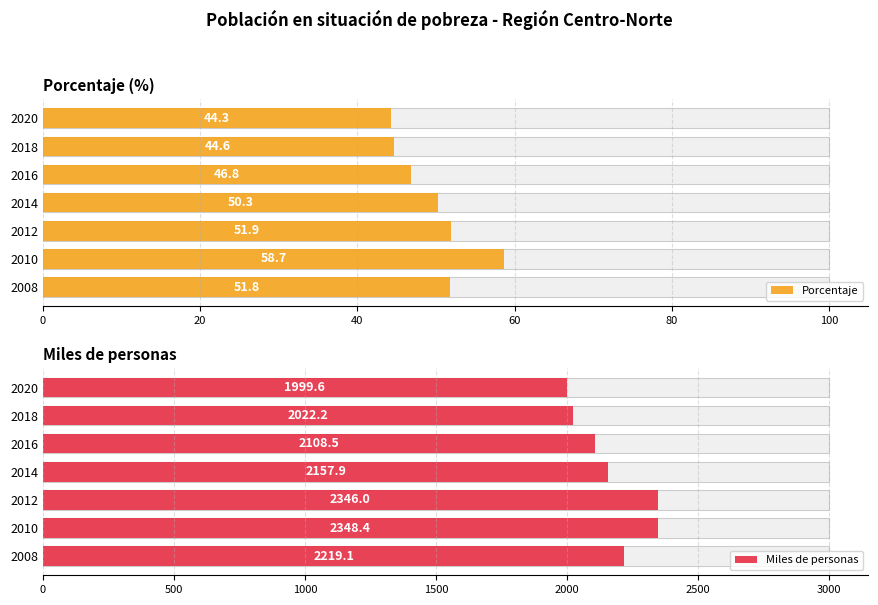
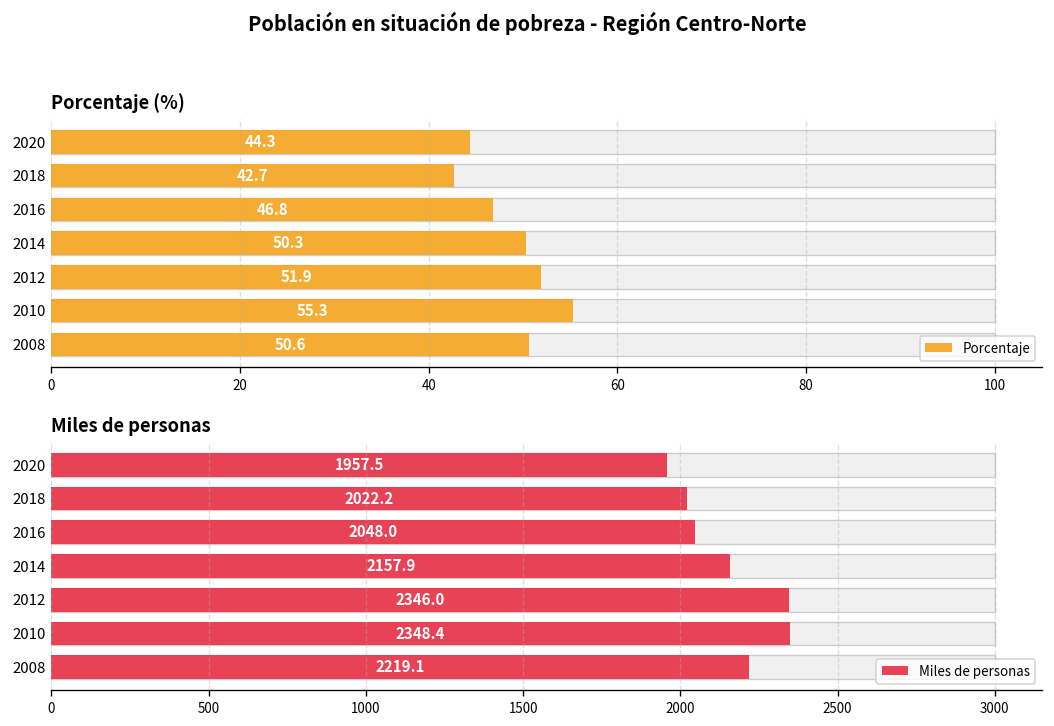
  {
    "Porcentaje (%)": {
      "Porcentaje": {
-       "2018": 44.6,
-       "2010": 58.7,
-       "2008": 51.8
+       "2018": 42.7,
+       "2010": 55.3,
+       "2008": 50.6
      }
    },
    "Miles de personas": {
      "Miles de personas": {
-       "2020": 1999.6,
-       "2016": 2108.5
+       "2020": 1957.5,
+       "2016": 2048.0
      }
    }
  }
